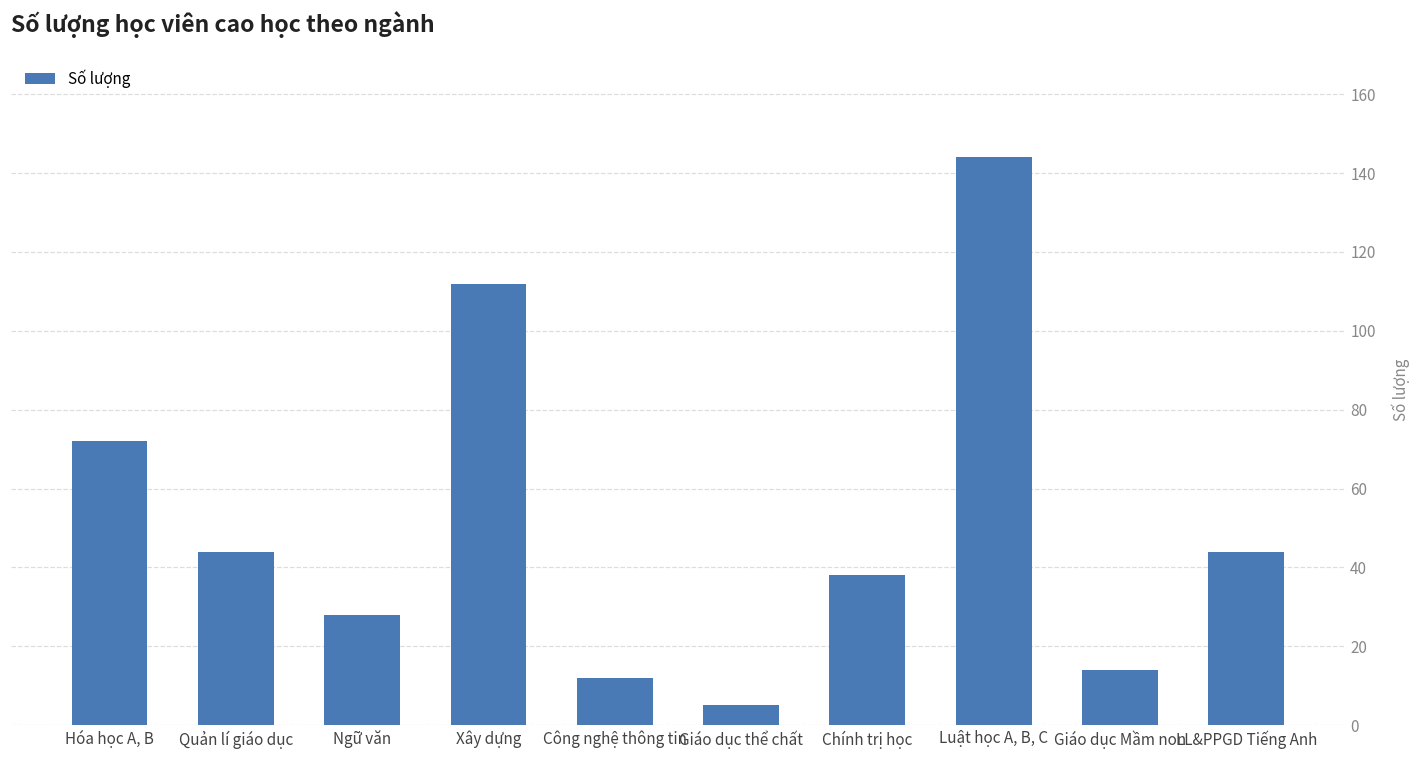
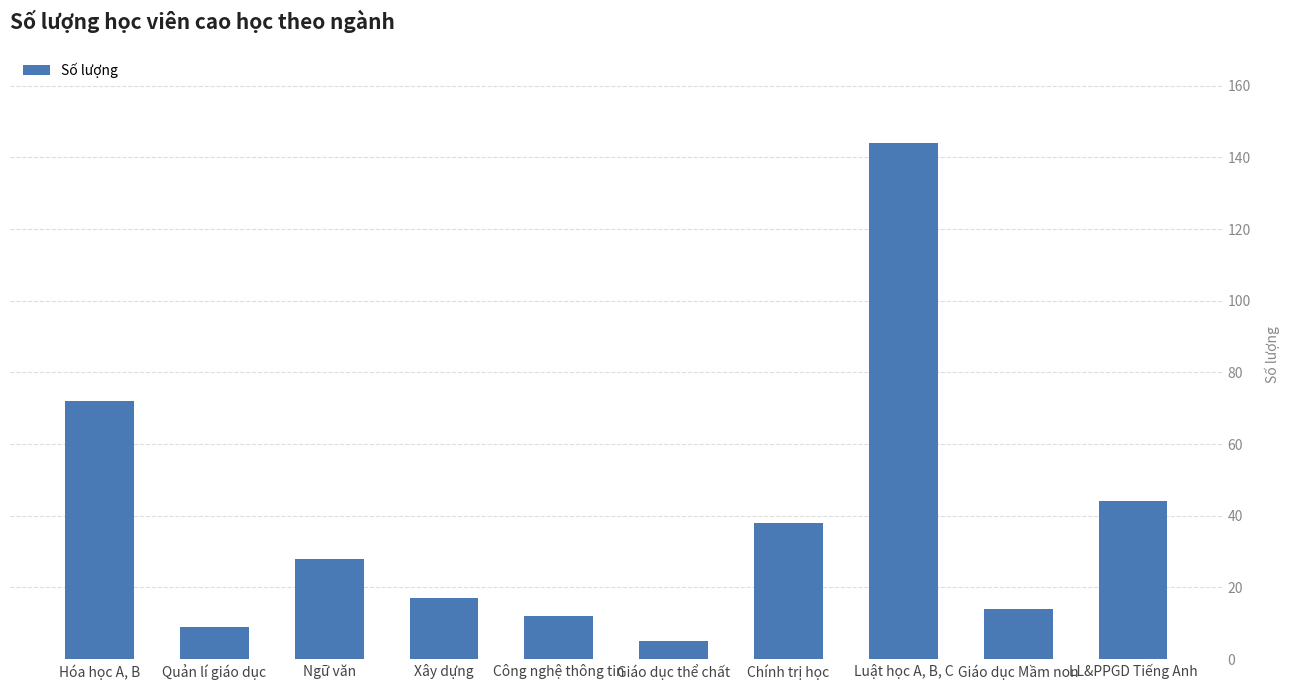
  {
    "Hóa học A, B": 72,
-   "Quản lí giáo dục": 44,
+   "Quản lí giáo dục": 9,
    "Ngữ văn": 28,
-   "Xây dựng": 112,
+   "Xây dựng": 17,
    "Công nghệ thông tin": 12,
    "Giáo dục thể chất": 5,
    "Chính trị học": 38,
    "Luật học A, B, C": 144,
    "Giáo dục Mầm non": 14,
    "LL&PPGD Tiếng Anh": 44
  }
